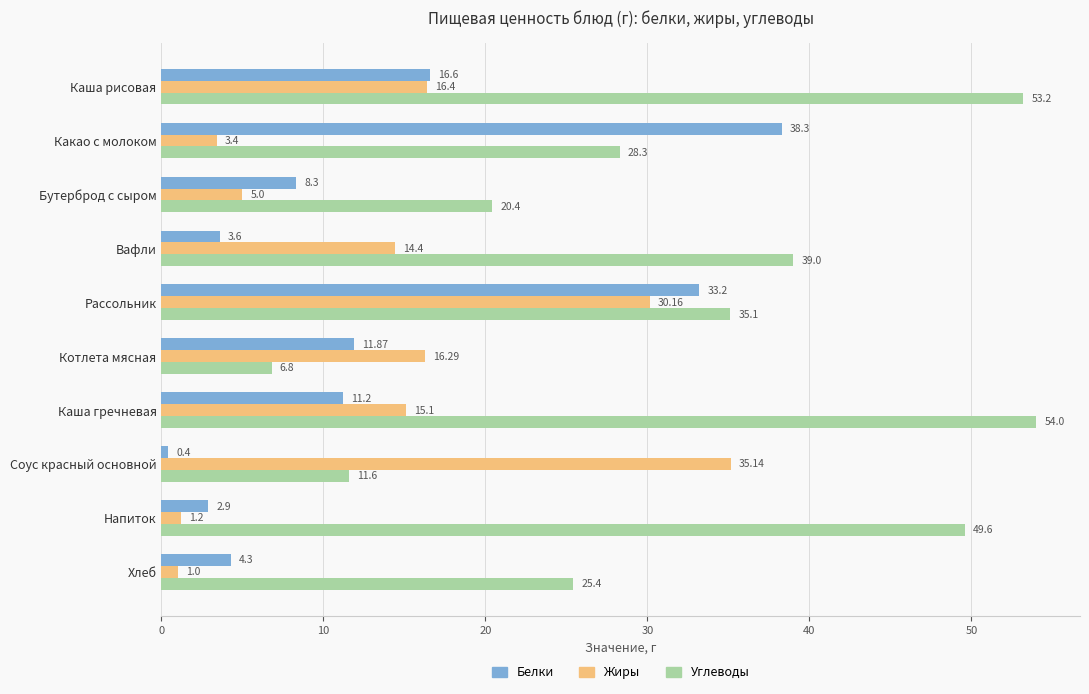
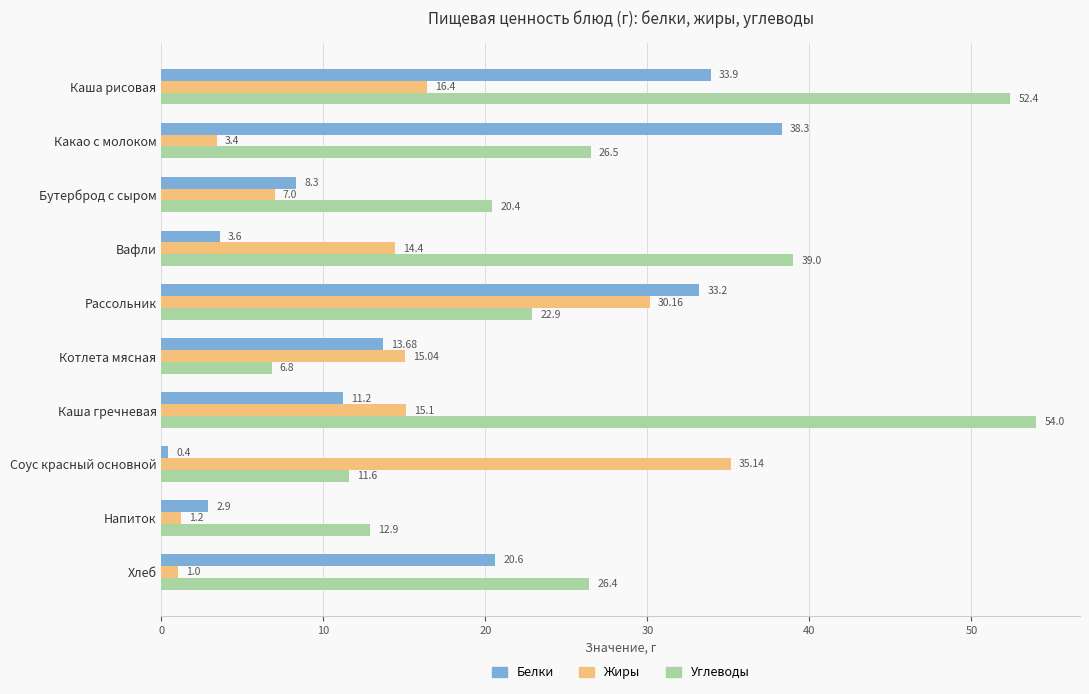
  {
    "Белки": {
-     "Каша рисовая": 16.6,
+     "Каша рисовая": 33.9,
      "Какао с молоком": 38.3,
      "Бутерброд с сыром": 8.3,
      "Вафли": 3.6,
      "Рассольник": 33.2,
-     "Котлета мясная": 11.87,
+     "Котлета мясная": 13.68,
      "Каша гречневая": 11.2,
      "Соус красный основной": 0.4,
      "Напиток": 2.9,
-     "Хлеб": 4.3
+     "Хлеб": 20.6
    },
    "Жиры": {
      "Каша рисовая": 16.4,
      "Какао с молоком": 3.4,
-     "Бутерброд с сыром": 5.0,
+     "Бутерброд с сыром": 7.0,
      "Вафли": 14.4,
      "Рассольник": 30.16,
-     "Котлета мясная": 16.29,
+     "Котлета мясная": 15.04,
      "Каша гречневая": 15.1,
      "Соус красный основной": 35.14,
      "Напиток": 1.2,
      "Хлеб": 1.0
    },
    "Углеводы": {
-     "Каша рисовая": 53.2,
-     "Какао с молоком": 28.3,
+     "Каша рисовая": 52.4,
+     "Какао с молоком": 26.5,
      "Бутерброд с сыром": 20.4,
      "Вафли": 39.0,
-     "Рассольник": 35.1,
+     "Рассольник": 22.9,
      "Котлета мясная": 6.8,
      "Каша гречневая": 54.0,
      "Соус красный основной": 11.6,
-     "Напиток": 49.6,
-     "Хлеб": 25.4
+     "Напиток": 12.9,
+     "Хлеб": 26.4
    }
  }
